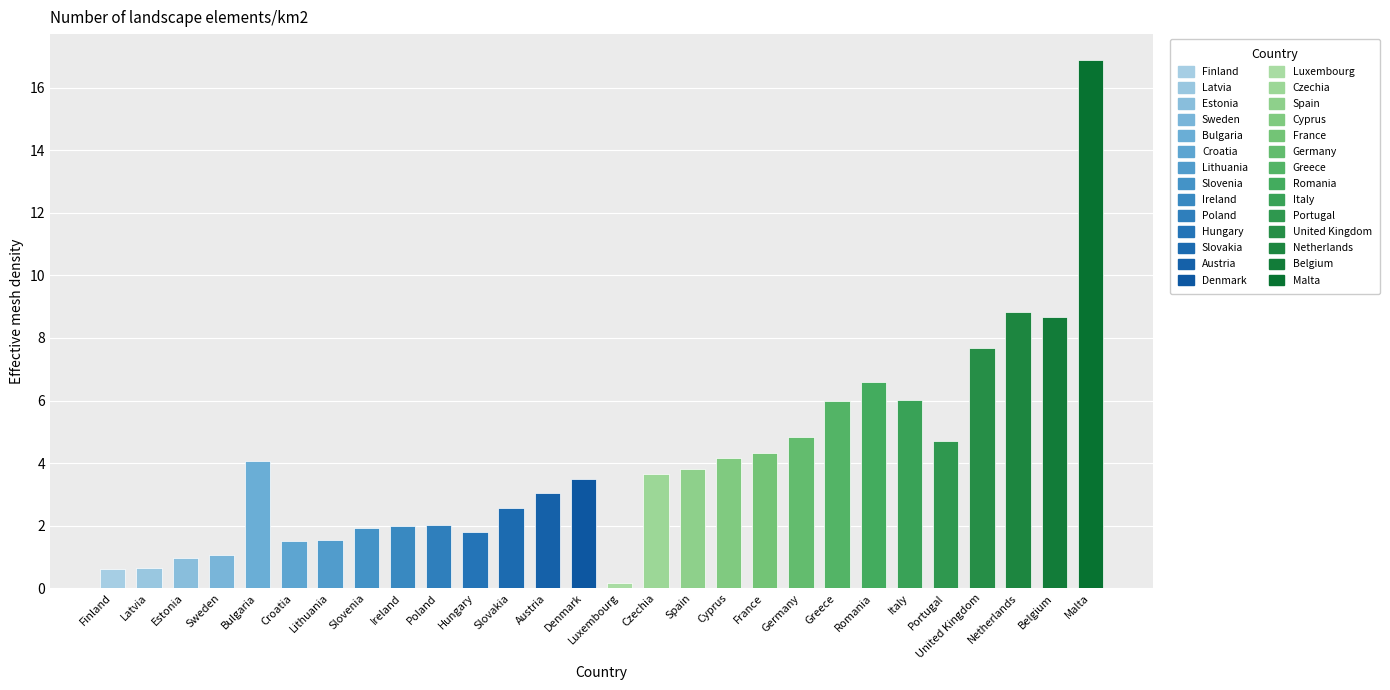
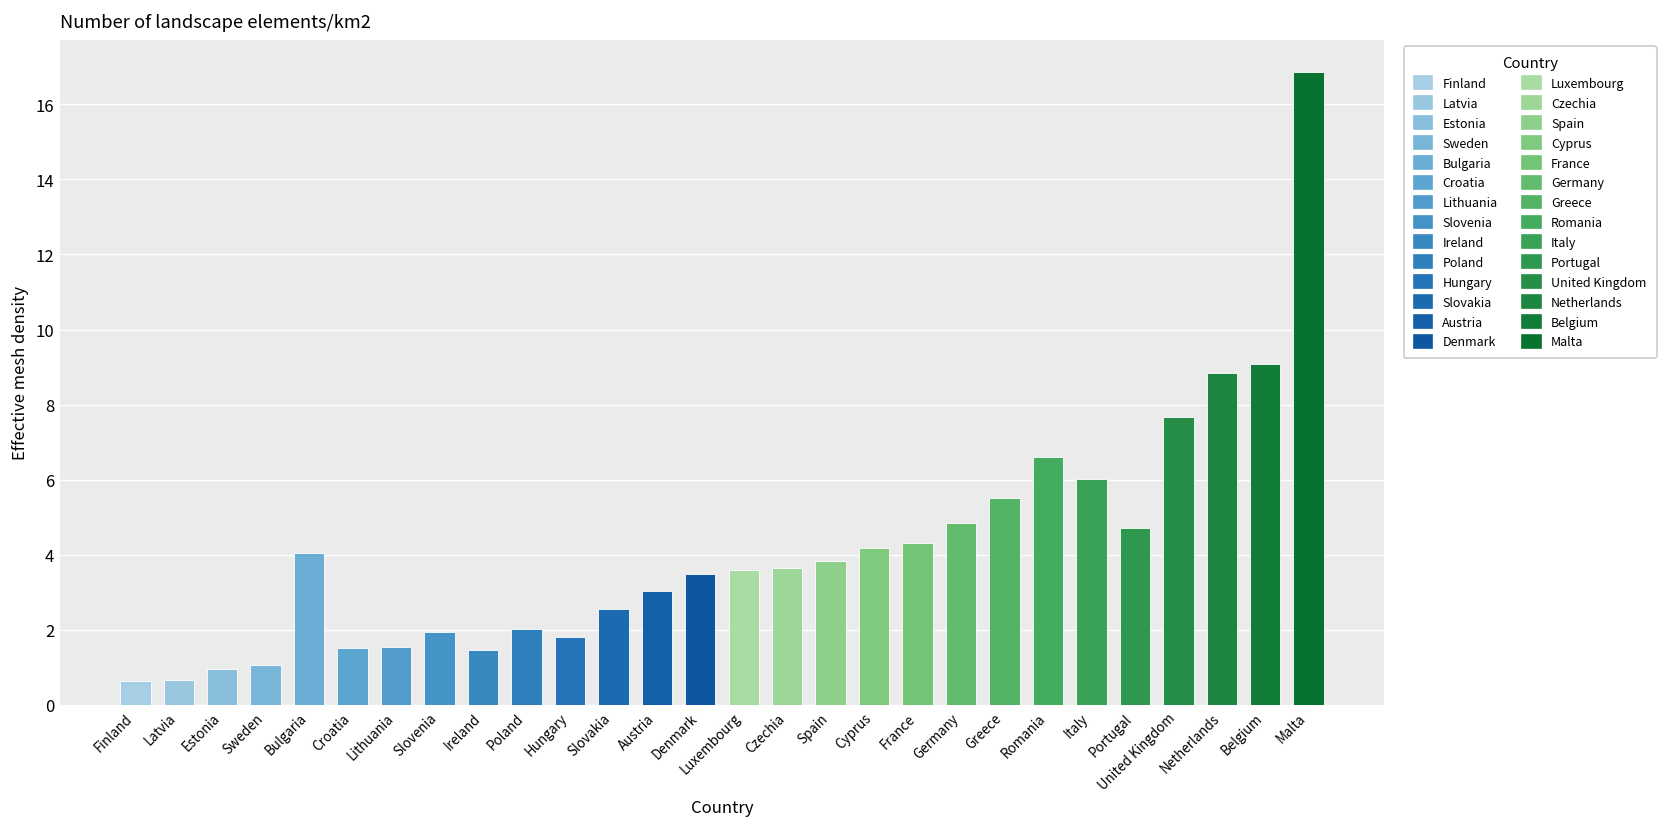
  {
    "Finland": 0.6,
    "Latvia": 0.7,
    "Estonia": 1.0,
    "Sweden": 1.1,
    "Bulgaria": 4.1,
    "Croatia": 1.5,
    "Lithuania": 1.5,
    "Slovenia": 1.9,
-   "Ireland": 2.0,
+   "Ireland": 1.5,
    "Poland": 2.0,
    "Hungary": 1.8,
    "Slovakia": 2.6,
    "Austria": 3.0,
    "Denmark": 3.5,
-   "Luxembourg": 0.2,
+   "Luxembourg": 3.6,
    "Czechia": 3.7,
    "Spain": 3.8,
    "Cyprus": 4.2,
    "France": 4.3,
    "Germany": 4.8,
-   "Greece": 6.0,
+   "Greece": 5.5,
    "Romania": 6.6,
    "Italy": 6.0,
    "Portugal": 4.7,
    "United Kingdom": 7.7,
    "Netherlands": 8.8,
-   "Belgium": 8.7,
+   "Belgium": 9.1,
    "Malta": 16.9
  }
